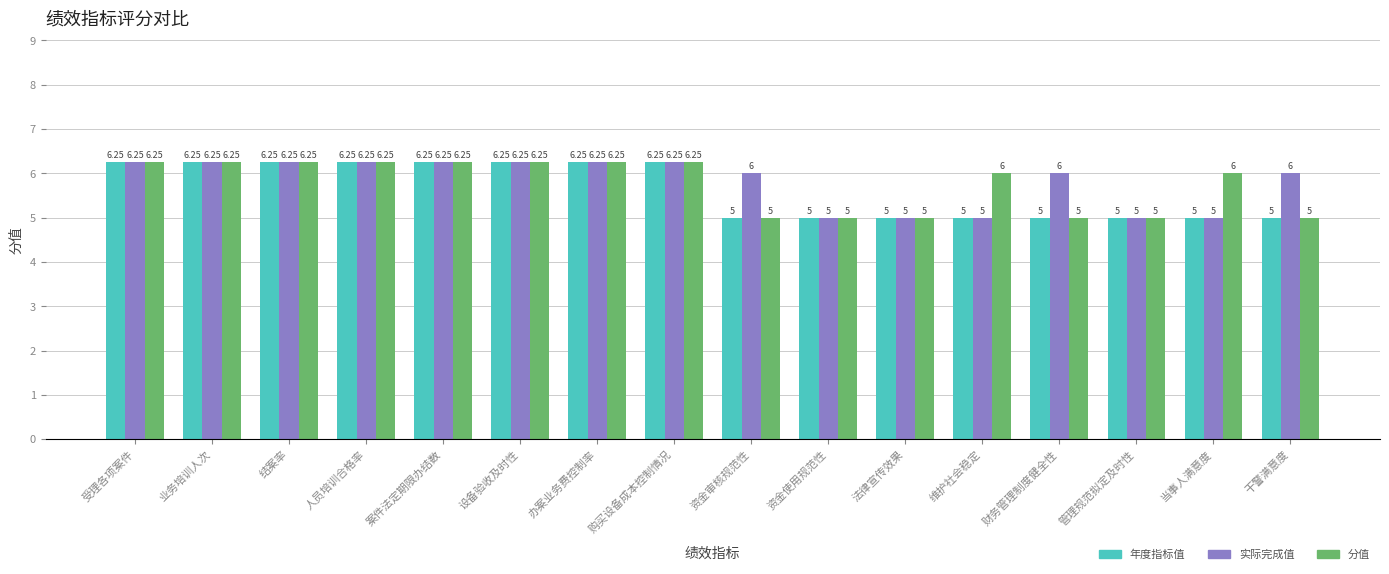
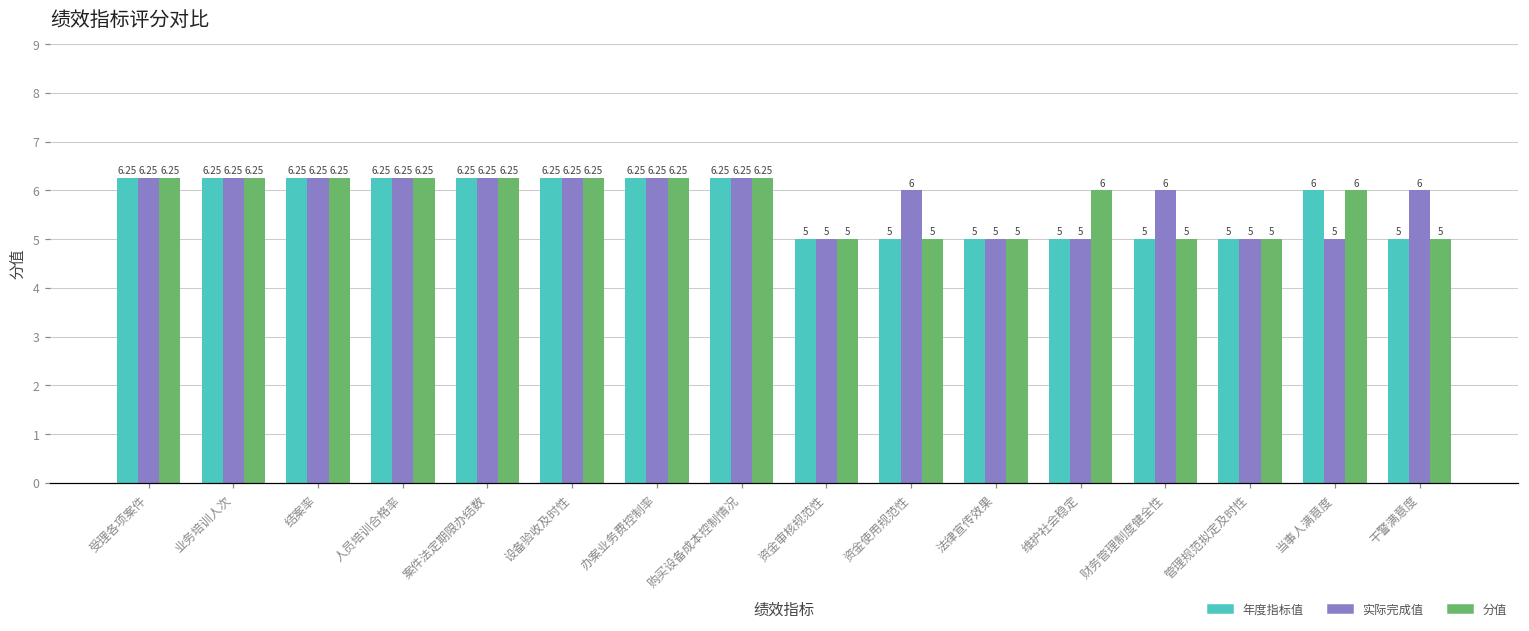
  {
    "年度指标值": {
      "受理各项案件": 6.25,
      "业务培训人次": 6.25,
      "结案率": 6.25,
      "人员培训合格率": 6.25,
      "案件法定期限办结数": 6.25,
      "设备验收及时性": 6.25,
      "办案业务费控制率": 6.25,
      "购买设备成本控制情况": 6.25,
      "资金审核规范性": 5,
      "资金使用规范性": 5,
      "法律宣传效果": 5,
      "维护社会稳定": 5,
      "财务管理制度健全性": 5,
      "管理规范拟定及时性": 5,
-     "当事人满意度": 5,
+     "当事人满意度": 6,
      "干警满意度": 5
    },
    "实际完成值": {
      "受理各项案件": 6.25,
      "业务培训人次": 6.25,
      "结案率": 6.25,
      "人员培训合格率": 6.25,
      "案件法定期限办结数": 6.25,
      "设备验收及时性": 6.25,
      "办案业务费控制率": 6.25,
      "购买设备成本控制情况": 6.25,
-     "资金审核规范性": 6,
-     "资金使用规范性": 5,
+     "资金审核规范性": 5,
+     "资金使用规范性": 6,
      "法律宣传效果": 5,
      "维护社会稳定": 5,
      "财务管理制度健全性": 6,
      "管理规范拟定及时性": 5,
      "当事人满意度": 5,
      "干警满意度": 6
    },
    "分值": {
      "受理各项案件": 6.25,
      "业务培训人次": 6.25,
      "结案率": 6.25,
      "人员培训合格率": 6.25,
      "案件法定期限办结数": 6.25,
      "设备验收及时性": 6.25,
      "办案业务费控制率": 6.25,
      "购买设备成本控制情况": 6.25,
      "资金审核规范性": 5,
      "资金使用规范性": 5,
      "法律宣传效果": 5,
      "维护社会稳定": 6,
      "财务管理制度健全性": 5,
      "管理规范拟定及时性": 5,
      "当事人满意度": 6,
      "干警满意度": 5
    }
  }
